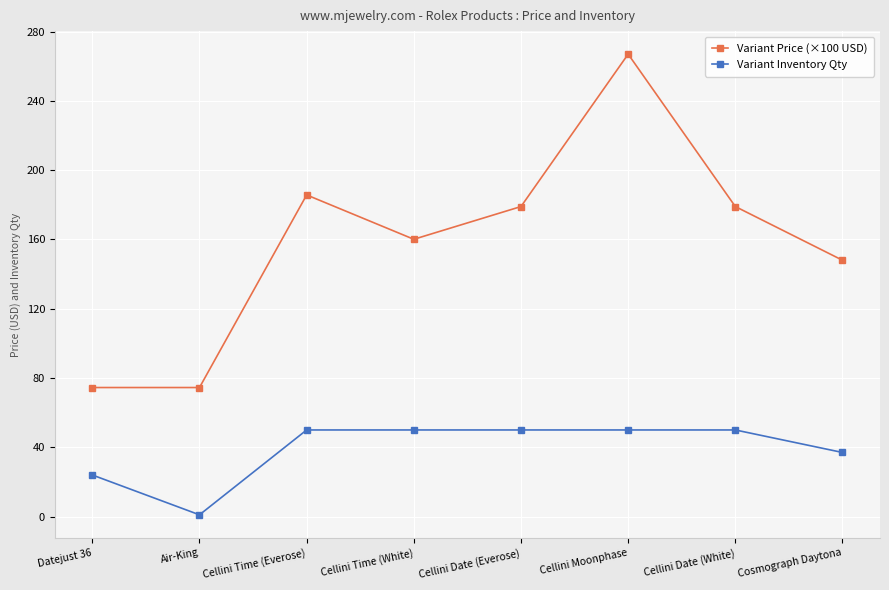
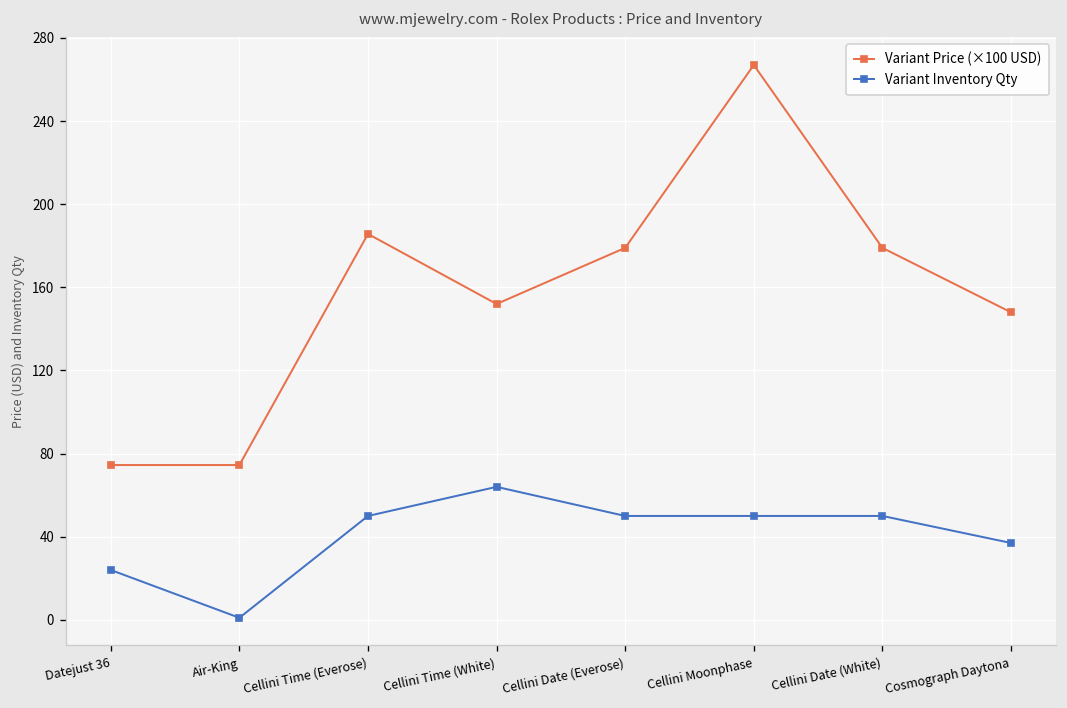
  {
    "Variant Price (×100 USD)": {
      "Datejust 36": 75,
      "Air-King": 75,
      "Cellini Time (Everose)": 186,
-     "Cellini Time (White)": 160,
+     "Cellini Time (White)": 152,
      "Cellini Date (Everose)": 179,
      "Cellini Moonphase": 267,
      "Cellini Date (White)": 179,
      "Cosmograph Daytona": 148
    },
    "Variant Inventory Qty": {
      "Datejust 36": 24,
      "Air-King": 1,
      "Cellini Time (Everose)": 50,
-     "Cellini Time (White)": 50,
+     "Cellini Time (White)": 64,
      "Cellini Date (Everose)": 50,
      "Cellini Moonphase": 50,
      "Cellini Date (White)": 50,
      "Cosmograph Daytona": 37
    }
  }
